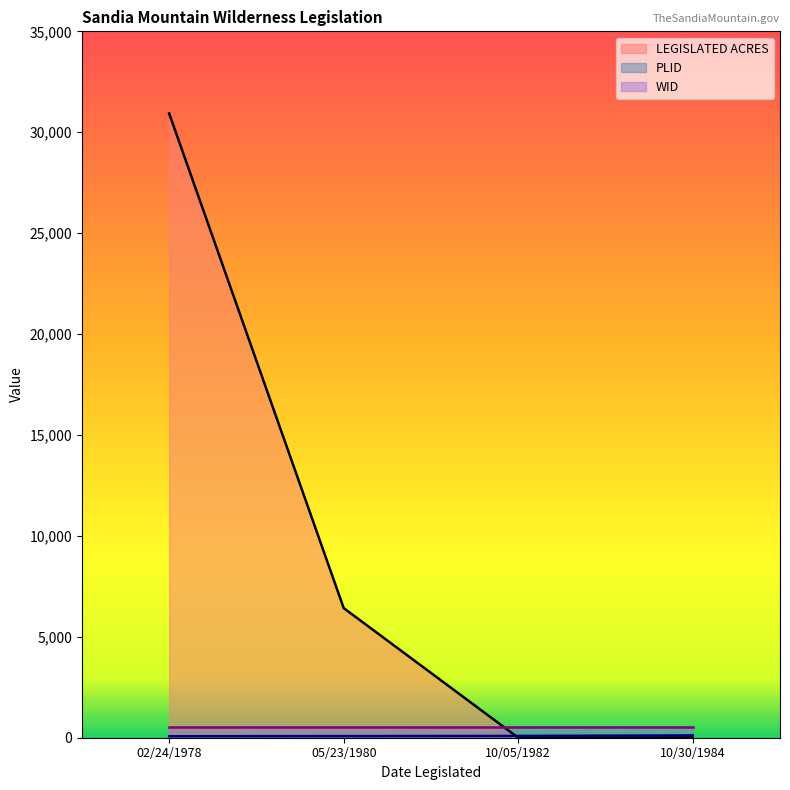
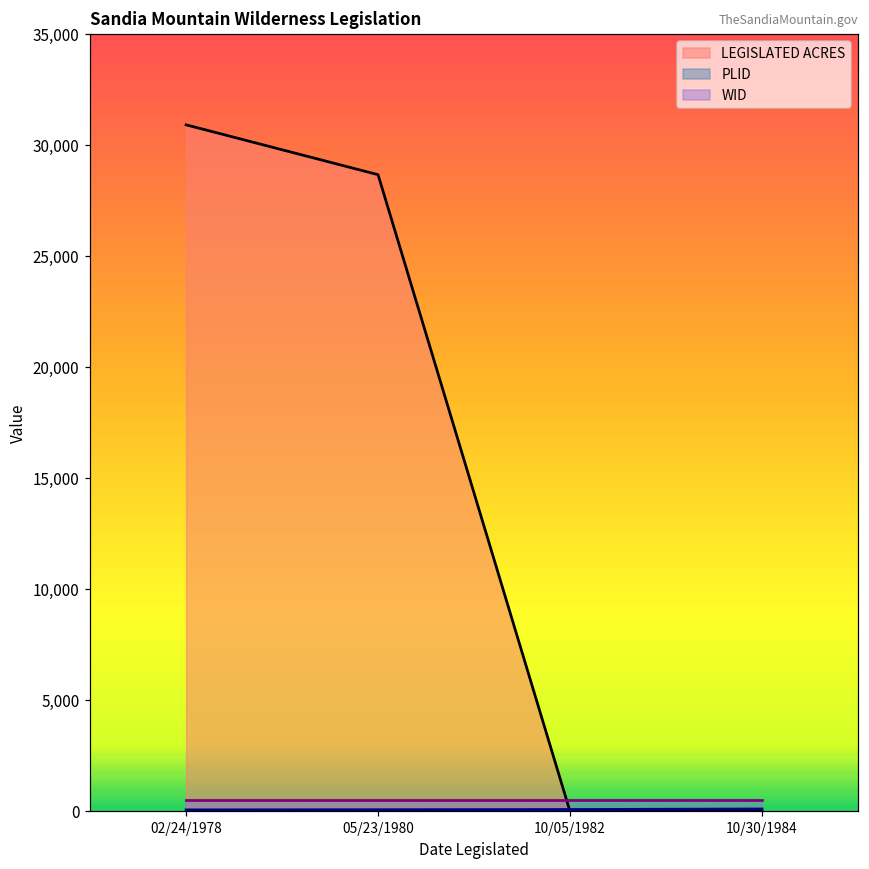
  {
    "LEGISLATED ACRES": {
      "02/24/1978": "30,900",
-     "05/23/1980": "6,400"
+     "05/23/1980": "28,700"
    }
  }
